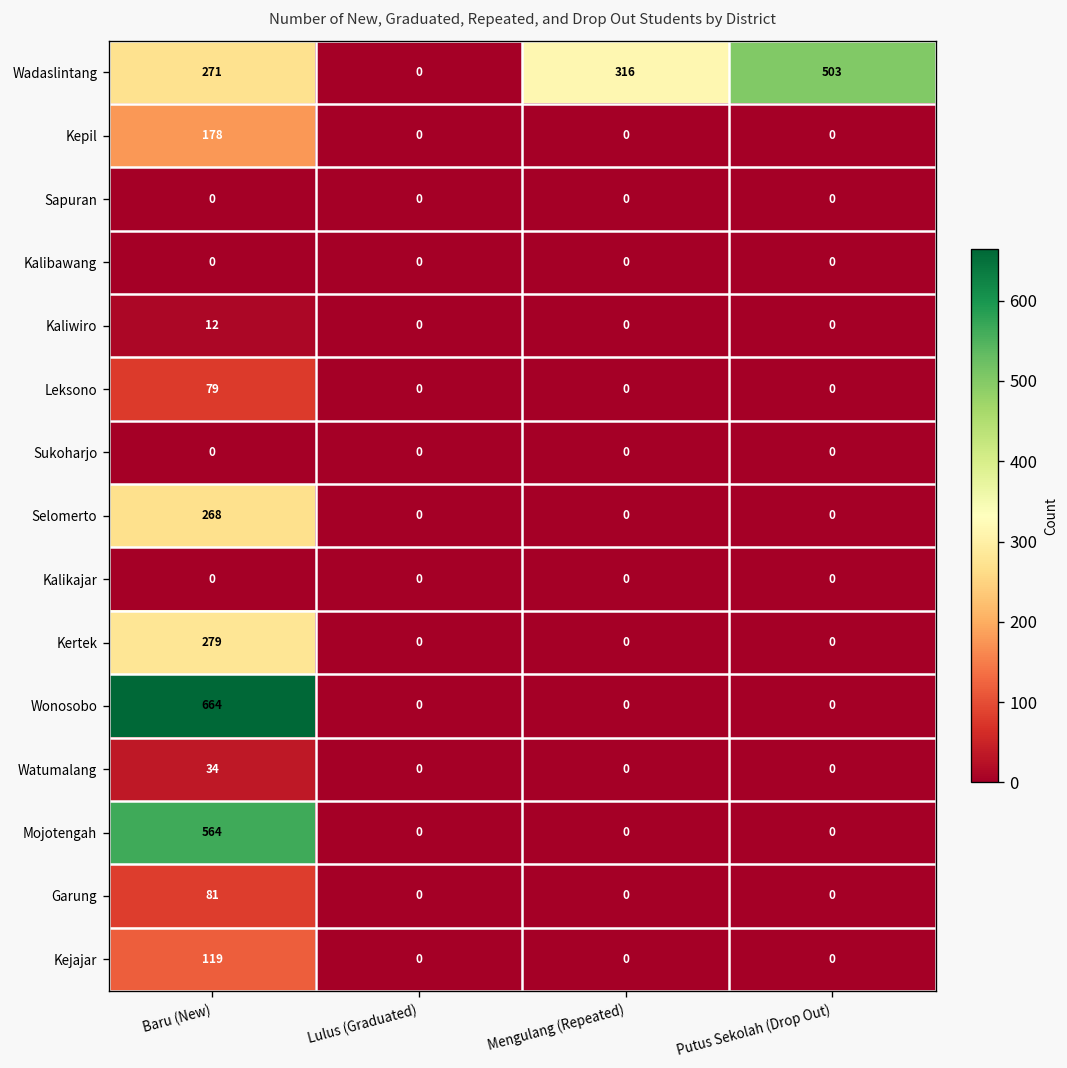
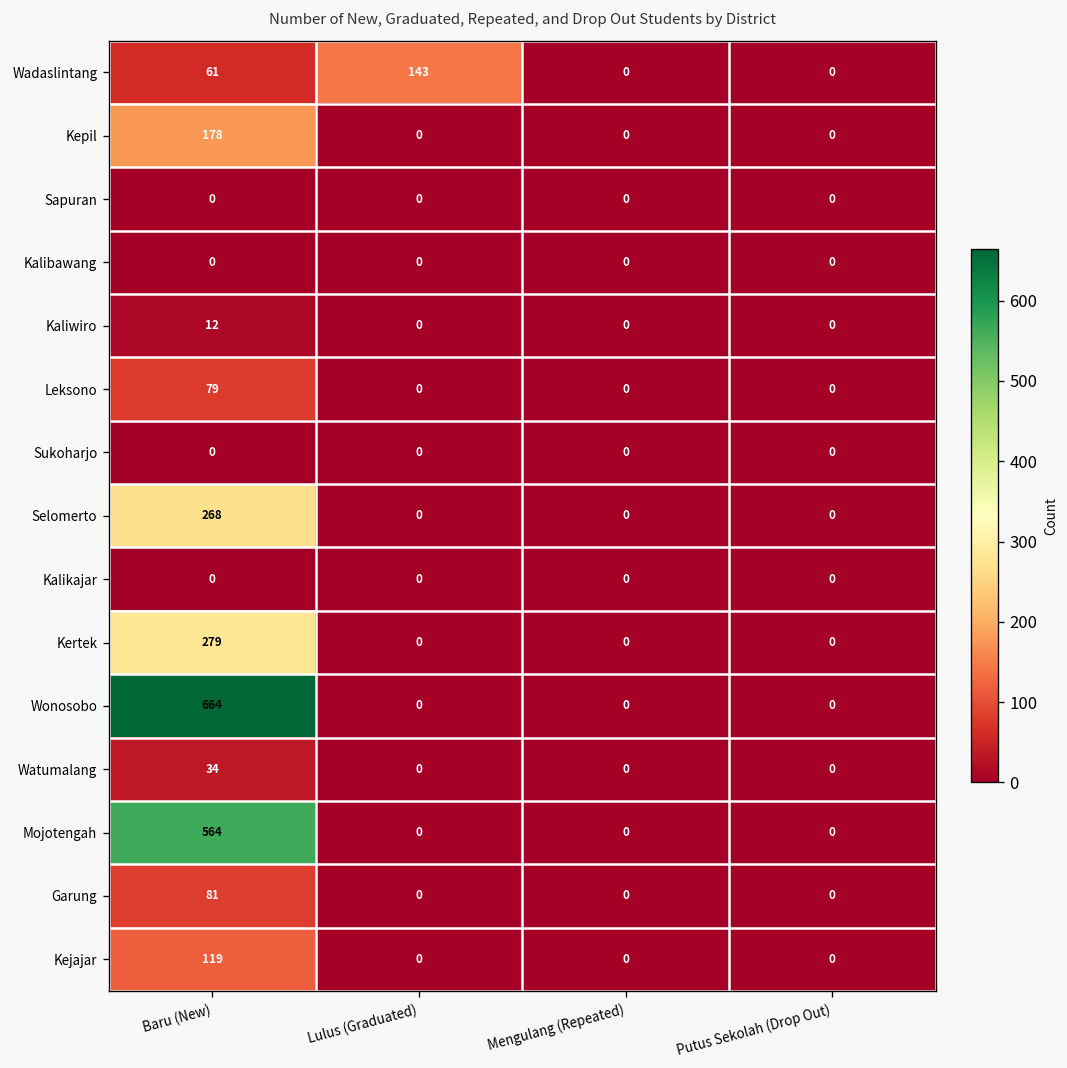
  {
    "Wadaslintang": {
-     "Baru (New)": 271,
-     "Lulus (Graduated)": 0,
-     "Mengulang (Repeated)": 316,
-     "Putus Sekolah (Drop Out)": 503
+     "Baru (New)": 61,
+     "Lulus (Graduated)": 143,
+     "Mengulang (Repeated)": 0,
+     "Putus Sekolah (Drop Out)": 0
    },
    "Kepil": {
      "Baru (New)": 178,
      "Lulus (Graduated)": 0,
      "Mengulang (Repeated)": 0,
      "Putus Sekolah (Drop Out)": 0
    },
    "Sapuran": {
      "Baru (New)": 0,
      "Lulus (Graduated)": 0,
      "Mengulang (Repeated)": 0,
      "Putus Sekolah (Drop Out)": 0
    },
    "Kalibawang": {
      "Baru (New)": 0,
      "Lulus (Graduated)": 0,
      "Mengulang (Repeated)": 0,
      "Putus Sekolah (Drop Out)": 0
    },
    "Kaliwiro": {
      "Baru (New)": 12,
      "Lulus (Graduated)": 0,
      "Mengulang (Repeated)": 0,
      "Putus Sekolah (Drop Out)": 0
    },
    "Leksono": {
      "Baru (New)": 79,
      "Lulus (Graduated)": 0,
      "Mengulang (Repeated)": 0,
      "Putus Sekolah (Drop Out)": 0
    },
    "Sukoharjo": {
      "Baru (New)": 0,
      "Lulus (Graduated)": 0,
      "Mengulang (Repeated)": 0,
      "Putus Sekolah (Drop Out)": 0
    },
    "Selomerto": {
      "Baru (New)": 268,
      "Lulus (Graduated)": 0,
      "Mengulang (Repeated)": 0,
      "Putus Sekolah (Drop Out)": 0
    },
    "Kalikajar": {
      "Baru (New)": 0,
      "Lulus (Graduated)": 0,
      "Mengulang (Repeated)": 0,
      "Putus Sekolah (Drop Out)": 0
    },
    "Kertek": {
      "Baru (New)": 279,
      "Lulus (Graduated)": 0,
      "Mengulang (Repeated)": 0,
      "Putus Sekolah (Drop Out)": 0
    },
    "Wonosobo": {
      "Baru (New)": 664,
      "Lulus (Graduated)": 0,
      "Mengulang (Repeated)": 0,
      "Putus Sekolah (Drop Out)": 0
    },
    "Watumalang": {
      "Baru (New)": 34,
      "Lulus (Graduated)": 0,
      "Mengulang (Repeated)": 0,
      "Putus Sekolah (Drop Out)": 0
    },
    "Mojotengah": {
      "Baru (New)": 564,
      "Lulus (Graduated)": 0,
      "Mengulang (Repeated)": 0,
      "Putus Sekolah (Drop Out)": 0
    },
    "Garung": {
      "Baru (New)": 81,
      "Lulus (Graduated)": 0,
      "Mengulang (Repeated)": 0,
      "Putus Sekolah (Drop Out)": 0
    },
    "Kejajar": {
      "Baru (New)": 119,
      "Lulus (Graduated)": 0,
      "Mengulang (Repeated)": 0,
      "Putus Sekolah (Drop Out)": 0
    }
  }
